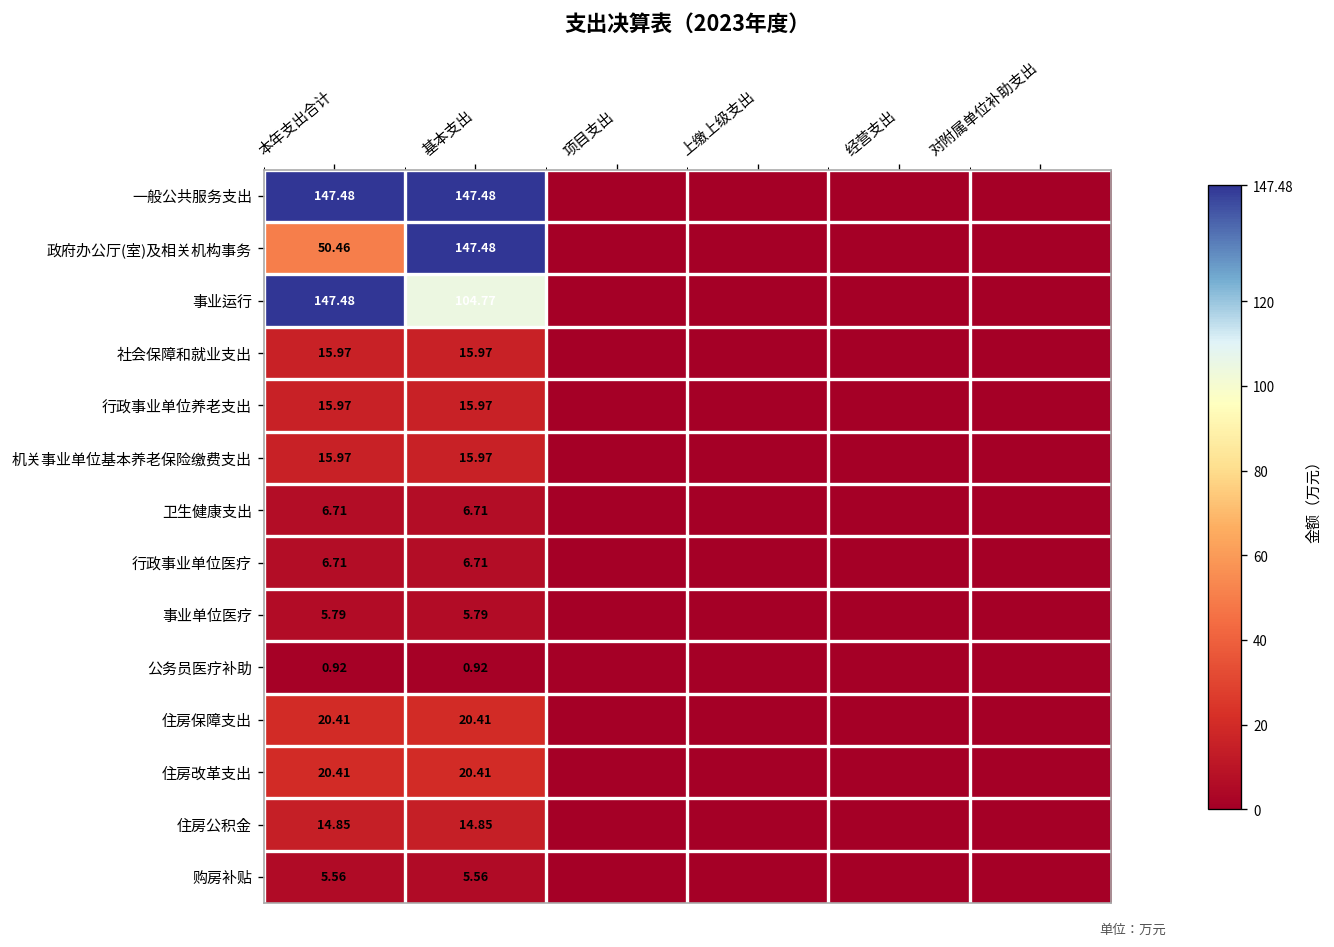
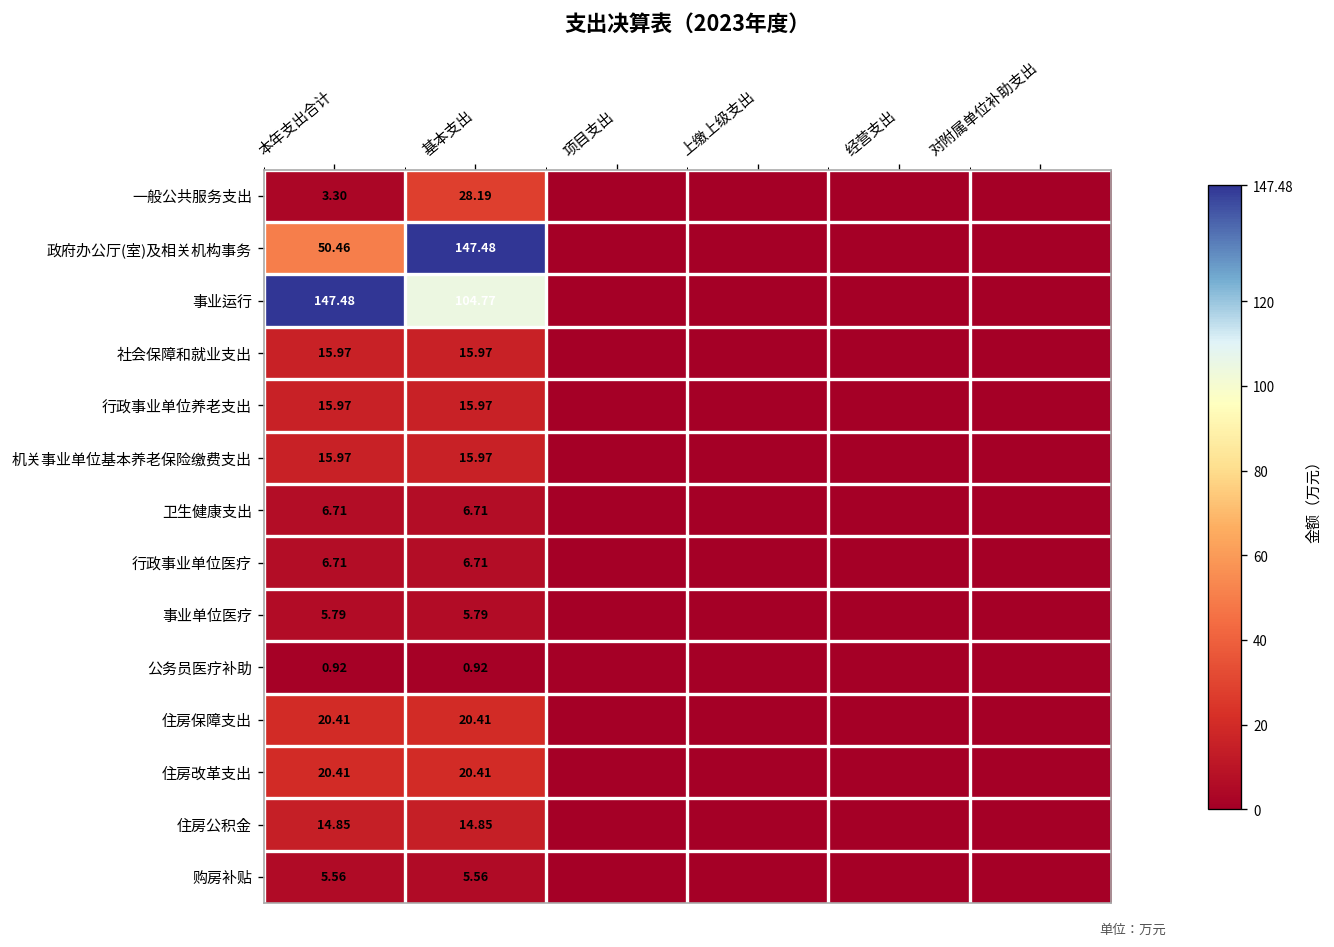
  {
    "一般公共服务支出": {
-     "本年支出合计": 147.48,
-     "基本支出": 147.48
+     "本年支出合计": 3.30,
+     "基本支出": 28.19
    },
    "政府办公厅(室)及相关机构事务": {
      "本年支出合计": 50.46,
      "基本支出": 147.48
    },
    "事业运行": {
      "本年支出合计": 147.48
    },
    "社会保障和就业支出": {
      "本年支出合计": 15.97,
      "基本支出": 15.97
    },
    "行政事业单位养老支出": {
      "本年支出合计": 15.97,
      "基本支出": 15.97
    },
    "机关事业单位基本养老保险缴费支出": {
      "本年支出合计": 15.97,
      "基本支出": 15.97
    },
    "卫生健康支出": {
      "本年支出合计": 6.71,
      "基本支出": 6.71
    },
    "行政事业单位医疗": {
      "本年支出合计": 6.71,
      "基本支出": 6.71
    },
    "事业单位医疗": {
      "本年支出合计": 5.79,
      "基本支出": 5.79
    },
    "公务员医疗补助": {
      "本年支出合计": 0.92,
      "基本支出": 0.92
    },
    "住房保障支出": {
      "本年支出合计": 20.41,
      "基本支出": 20.41
    },
    "住房改革支出": {
      "本年支出合计": 20.41,
      "基本支出": 20.41
    },
    "住房公积金": {
      "本年支出合计": 14.85,
      "基本支出": 14.85
    },
    "购房补贴": {
      "本年支出合计": 5.56,
      "基本支出": 5.56
    }
  }
